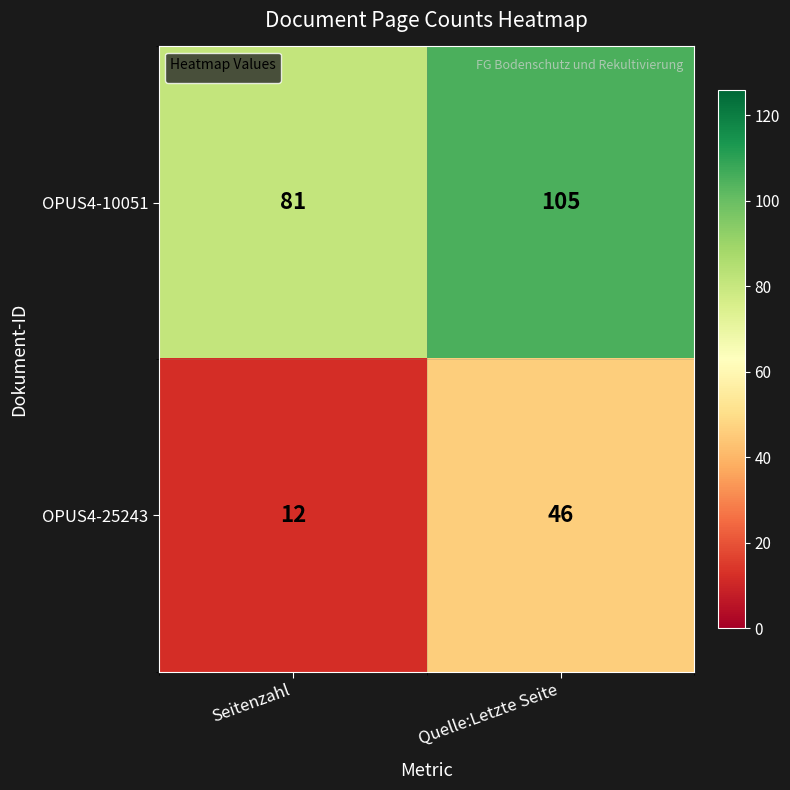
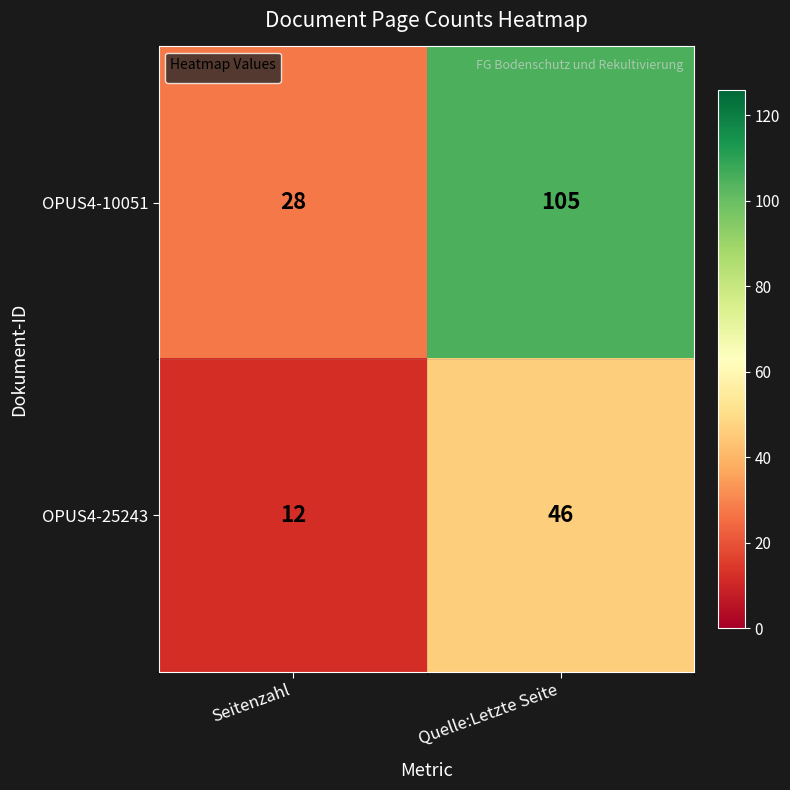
  {
    "OPUS4-10051": {
-     "Seitenzahl": 81
+     "Seitenzahl": 28
    },
    "OPUS4-25243": {
      "Seitenzahl": 12,
      "Quelle:Letzte Seite": 46
    }
  }
